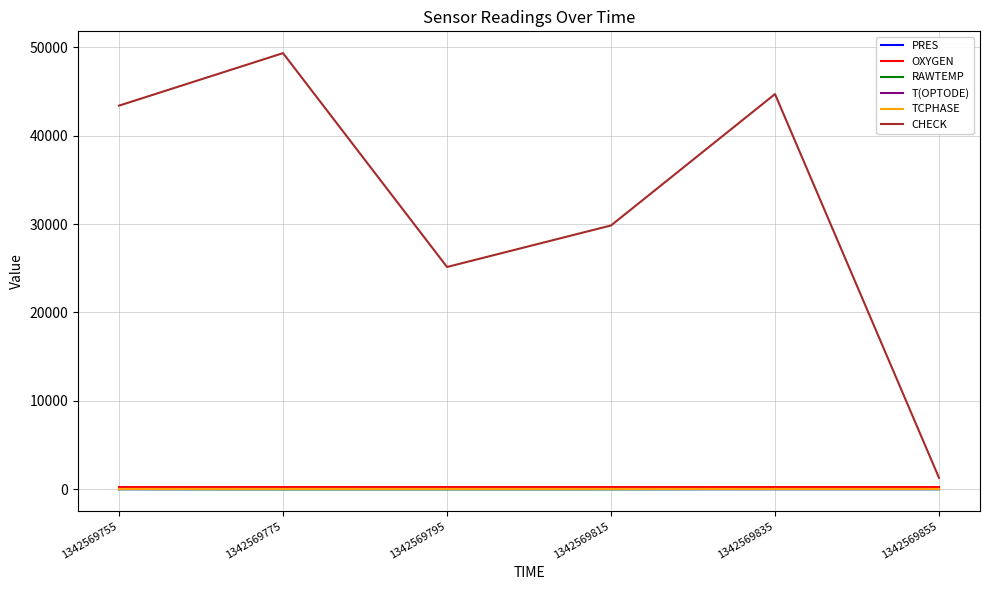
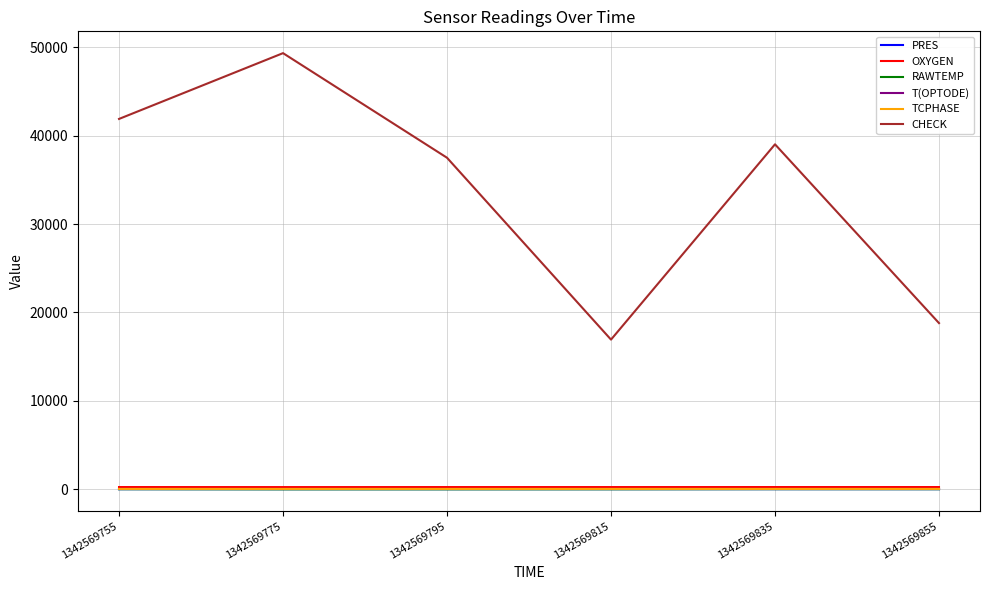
  {
    "CHECK": {
-     "1342569755": 43000,
+     "1342569755": 42000,
      "1342569775": 49000,
-     "1342569795": 25000,
-     "1342569815": 30000,
-     "1342569835": 45000,
-     "1342569855": 1000
+     "1342569795": 38000,
+     "1342569815": 17000,
+     "1342569835": 39000,
+     "1342569855": 19000
    }
  }
